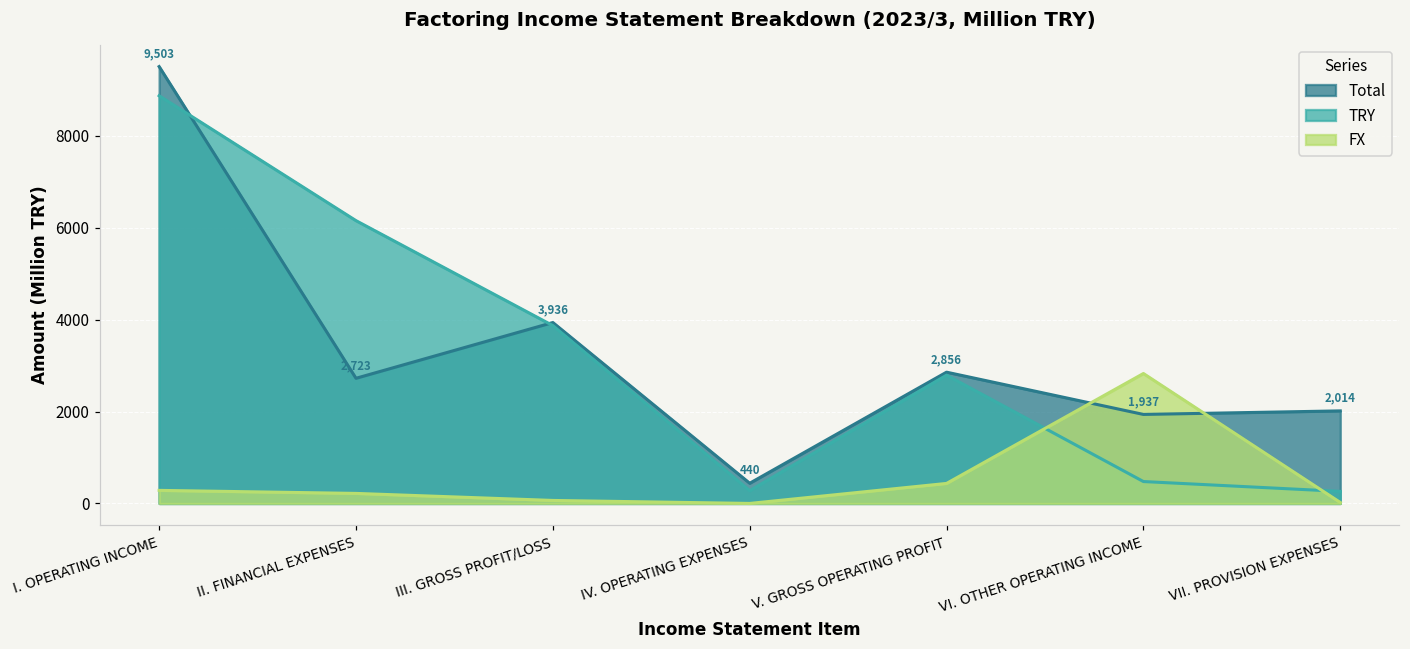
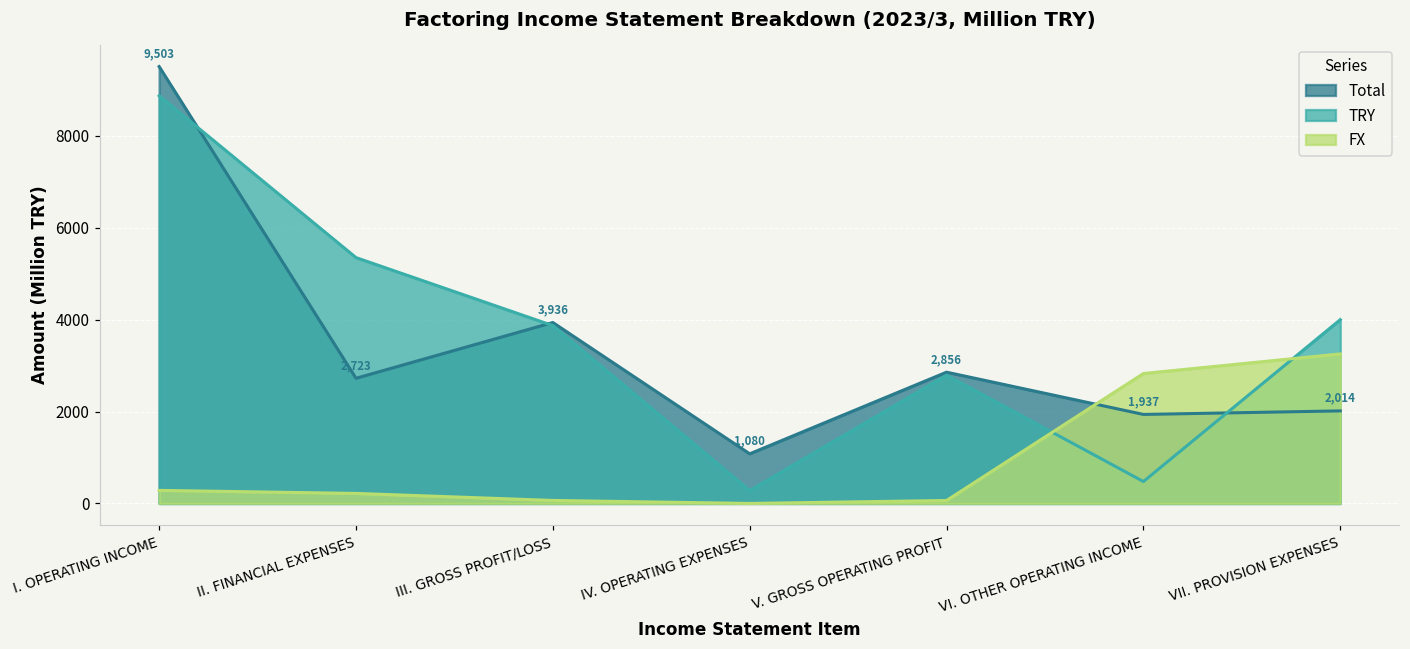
  {
    "Total": {
      "I. OPERATING INCOME": "9,503",
      "II. FINANCIAL EXPENSES": "2,723",
      "III. GROSS PROFIT/LOSS": "3,936",
-     "IV. OPERATING EXPENSES": "440",
+     "IV. OPERATING EXPENSES": "1,080",
      "V. GROSS OPERATING PROFIT": "2,856",
      "VI. OTHER OPERATING INCOME": "1,937",
      "VII. PROVISION EXPENSES": "2,014"
    },
    "TRY": {
      "I. OPERATING INCOME": "8900",
-     "II. FINANCIAL EXPENSES": "6200",
+     "II. FINANCIAL EXPENSES": "5300",
      "III. GROSS PROFIT/LOSS": "3900",
      "IV. OPERATING EXPENSES": "300",
      "V. GROSS OPERATING PROFIT": "2800",
      "VI. OTHER OPERATING INCOME": "500",
-     "VII. PROVISION EXPENSES": "300"
+     "VII. PROVISION EXPENSES": "4000"
    },
    "FX": {
      "I. OPERATING INCOME": "300",
      "II. FINANCIAL EXPENSES": "200",
      "III. GROSS PROFIT/LOSS": "100",
      "IV. OPERATING EXPENSES": "0",
-     "V. GROSS OPERATING PROFIT": "400",
+     "V. GROSS OPERATING PROFIT": "100",
      "VI. OTHER OPERATING INCOME": "2800",
-     "VII. PROVISION EXPENSES": "0"
+     "VII. PROVISION EXPENSES": "3300"
    }
  }
